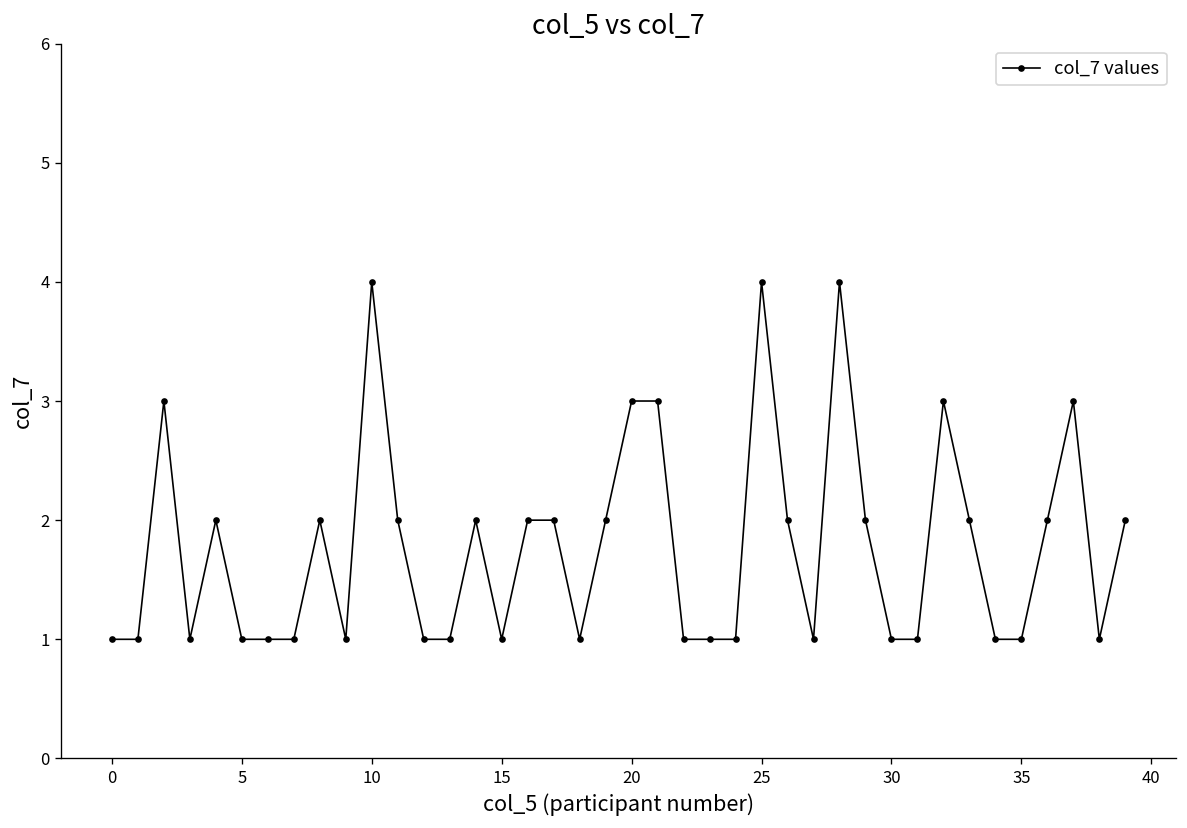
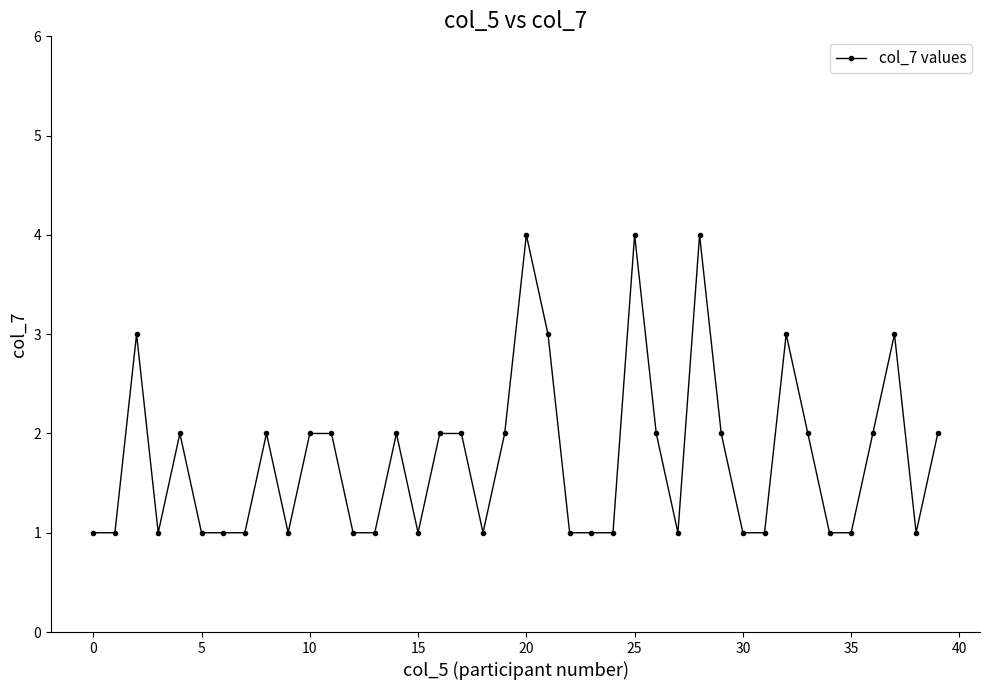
  {
    "0": 1,
    "5": 1,
-   "10": 4,
+   "10": 2,
    "15": 1,
-   "20": 3,
+   "20": 4,
    "25": 4,
    "30": 1,
    "35": 1
  }
